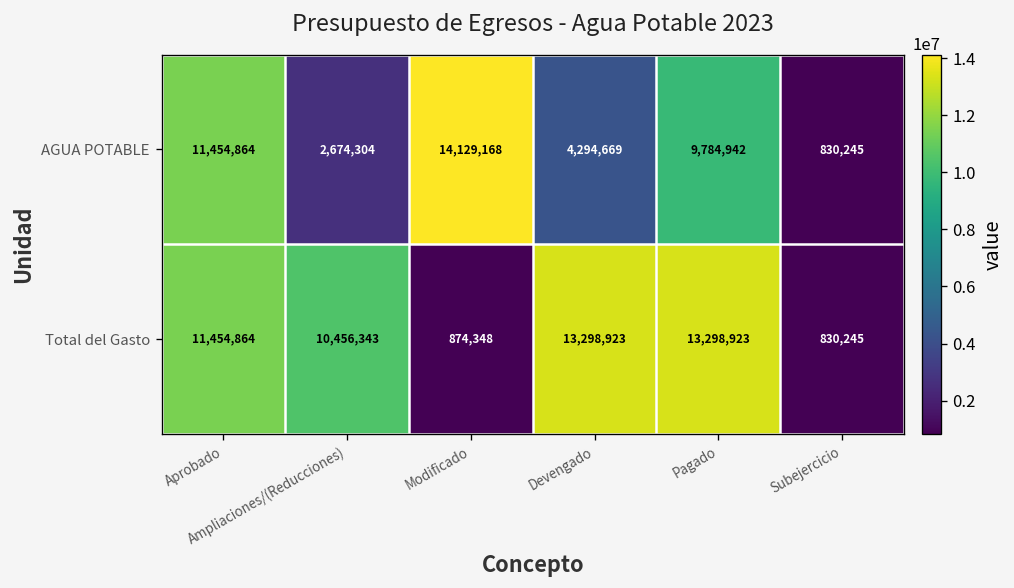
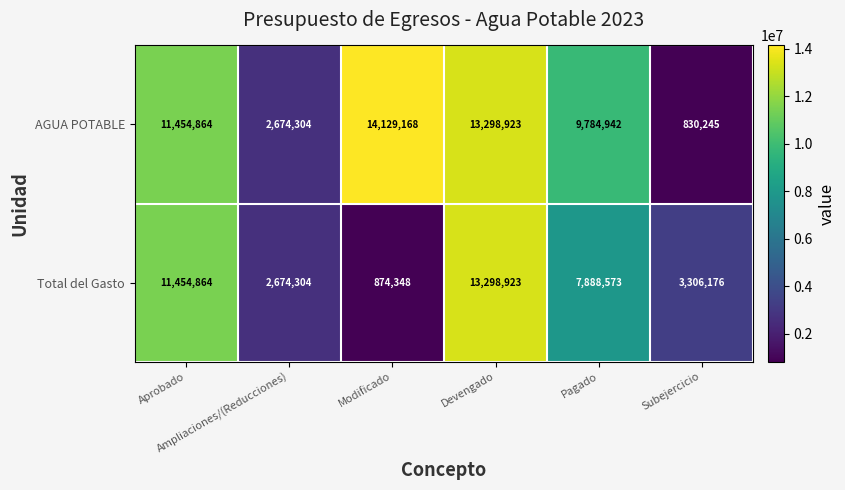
  {
    "AGUA POTABLE": {
      "Aprobado": "11,454,864",
      "Ampliaciones/(Reducciones)": "2,674,304",
      "Modificado": "14,129,168",
-     "Devengado": "4,294,669",
+     "Devengado": "13,298,923",
      "Pagado": "9,784,942",
      "Subejercicio": "830,245"
    },
    "Total del Gasto": {
      "Aprobado": "11,454,864",
-     "Ampliaciones/(Reducciones)": "10,456,343",
+     "Ampliaciones/(Reducciones)": "2,674,304",
      "Modificado": "874,348",
      "Devengado": "13,298,923",
-     "Pagado": "13,298,923",
-     "Subejercicio": "830,245"
+     "Pagado": "7,888,573",
+     "Subejercicio": "3,306,176"
    }
  }
